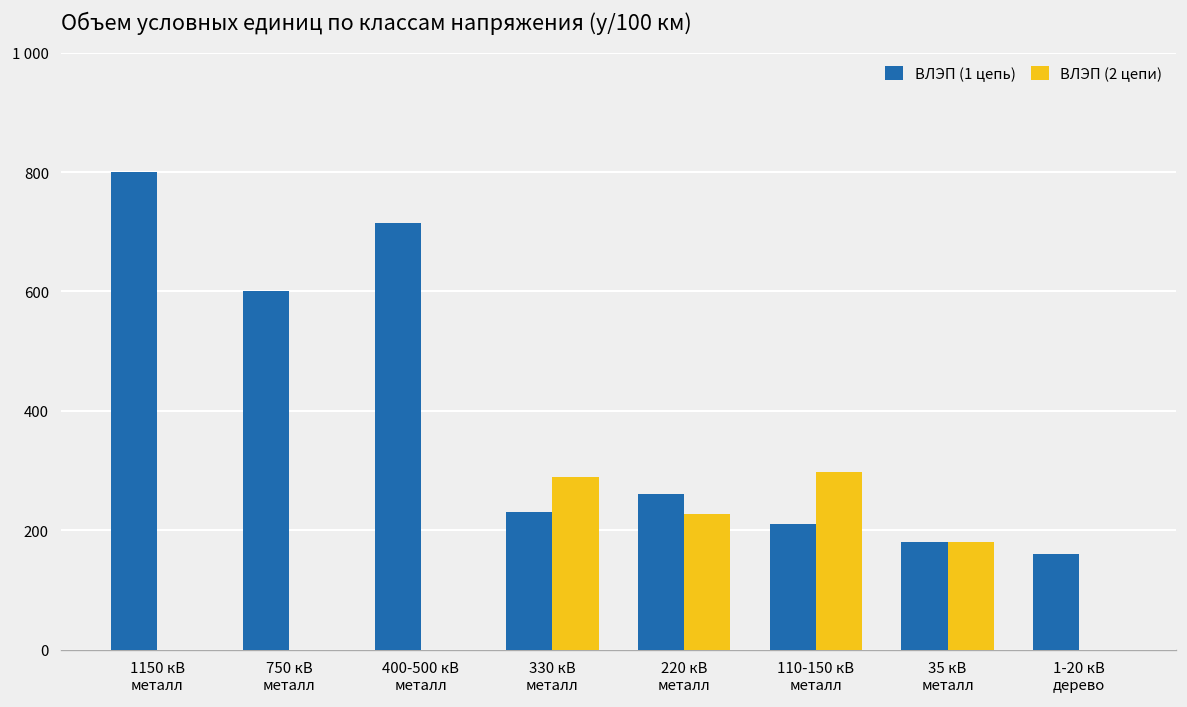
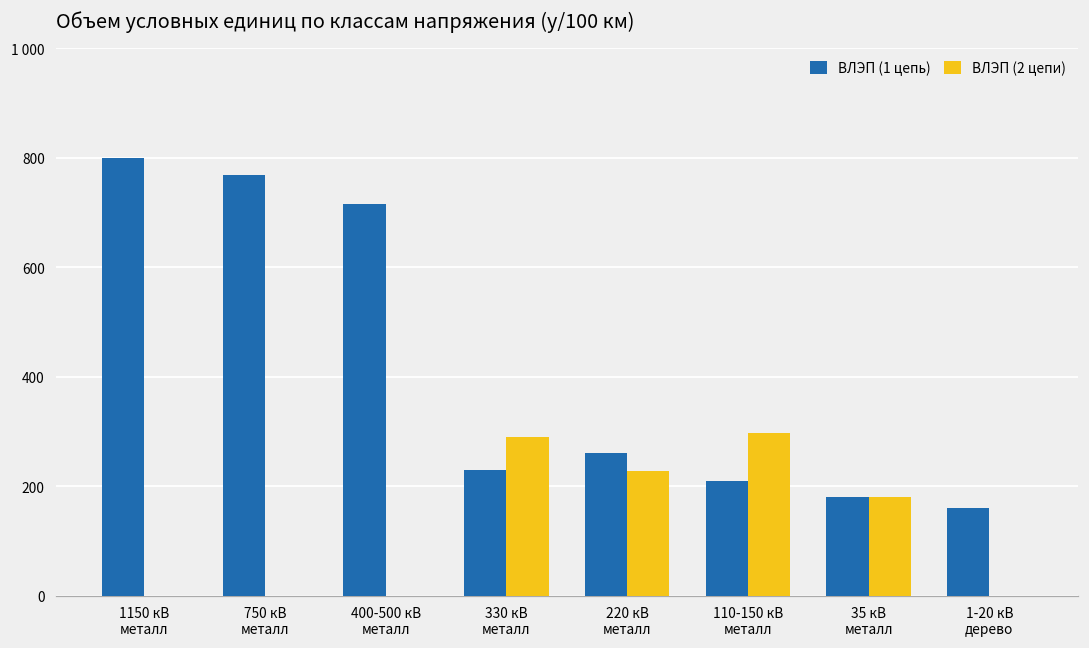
  {
    "ВЛЭП (1 цепь)": {
      "1150 кВ металл": 800,
-     "750 кВ металл": 600,
+     "750 кВ металл": 770,
      "400-500 кВ металл": 720,
      "330 кВ металл": 230,
      "220 кВ металл": 260,
      "110-150 кВ металл": 210,
      "35 кВ металл": 180,
      "1-20 кВ дерево": 160
    },
    "ВЛЭП (2 цепи)": {
      "1150 кВ металл": 0,
      "750 кВ металл": 0,
      "400-500 кВ металл": 0,
      "330 кВ металл": 290,
      "220 кВ металл": 230,
      "110-150 кВ металл": 300,
      "35 кВ металл": 180,
      "1-20 кВ дерево": 0
    }
  }
